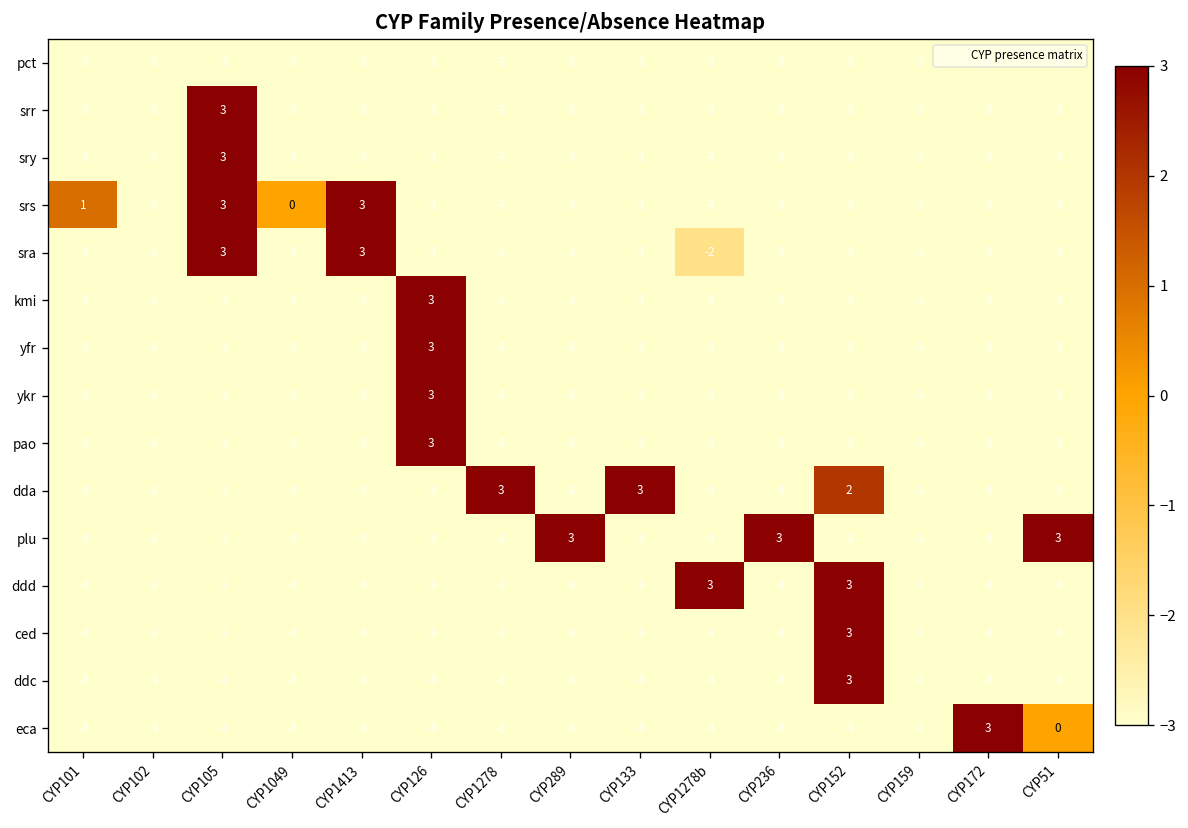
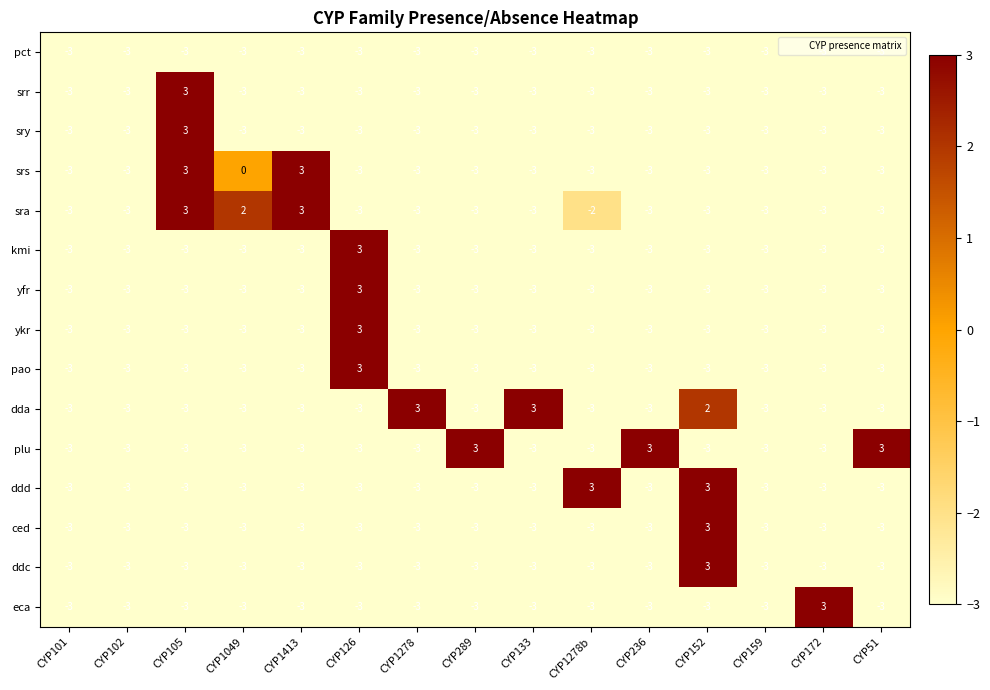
  {
    "srs": {
-     "CYP101": 1,
+     "CYP101": -3,
      "CYP102": -3,
      "CYP105": 3,
      "CYP1049": 0,
      "CYP1413": 3,
      "CYP126": -3,
      "CYP1278": -3,
      "CYP289": -3,
      "CYP133": -3,
      "CYP1278b": -3,
      "CYP236": -3,
      "CYP152": -3,
      "CYP159": -3,
      "CYP172": -3,
      "CYP51": -3
    },
    "sra": {
      "CYP101": -3,
      "CYP102": -3,
      "CYP105": 3,
-     "CYP1049": -3,
+     "CYP1049": 2,
      "CYP1413": 3,
      "CYP126": -3,
      "CYP1278": -3,
      "CYP289": -3,
      "CYP133": -3,
      "CYP1278b": -2,
      "CYP236": -3,
      "CYP152": -3,
      "CYP159": -3,
      "CYP172": -3,
      "CYP51": -3
    },
    "eca": {
      "CYP101": -3,
      "CYP102": -3,
      "CYP105": -3,
      "CYP1049": -3,
      "CYP1413": -3,
      "CYP126": -3,
      "CYP1278": -3,
      "CYP289": -3,
      "CYP133": -3,
      "CYP1278b": -3,
      "CYP236": -3,
      "CYP152": -3,
      "CYP159": -3,
      "CYP172": 3,
-     "CYP51": 0
+     "CYP51": -3
    }
  }
